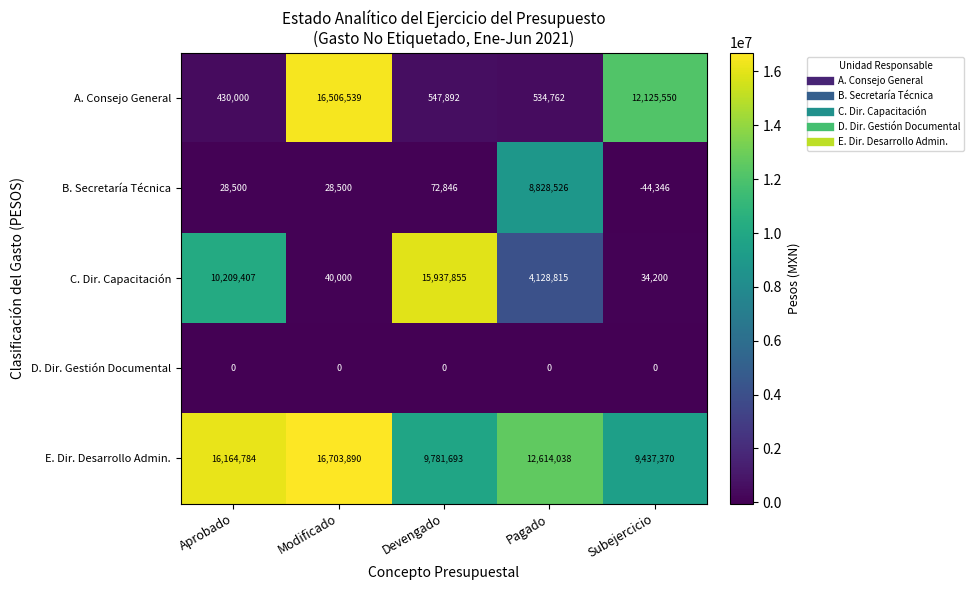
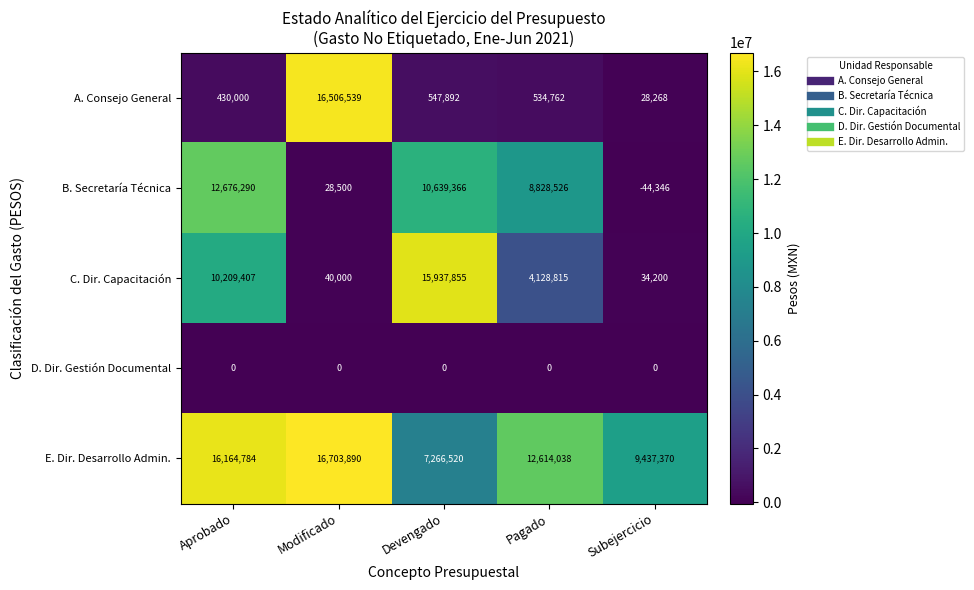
  {
    "A. Consejo General": {
      "Aprobado": "430,000",
      "Modificado": "16,506,539",
      "Devengado": "547,892",
      "Pagado": "534,762",
-     "Subejercicio": "12,125,550"
+     "Subejercicio": "28,268"
    },
    "B. Secretaría Técnica": {
-     "Aprobado": "28,500",
+     "Aprobado": "12,676,290",
      "Modificado": "28,500",
-     "Devengado": "72,846",
+     "Devengado": "10,639,366",
      "Pagado": "8,828,526",
      "Subejercicio": "-44,346"
    },
    "C. Dir. Capacitación": {
      "Aprobado": "10,209,407",
      "Modificado": "40,000",
      "Devengado": "15,937,855",
      "Pagado": "4,128,815",
      "Subejercicio": "34,200"
    },
    "D. Dir. Gestión Documental": {
      "Aprobado": "0",
      "Modificado": "0",
      "Devengado": "0",
      "Pagado": "0",
      "Subejercicio": "0"
    },
    "E. Dir. Desarrollo Admin.": {
      "Aprobado": "16,164,784",
      "Modificado": "16,703,890",
-     "Devengado": "9,781,693",
+     "Devengado": "7,266,520",
      "Pagado": "12,614,038",
      "Subejercicio": "9,437,370"
    }
  }
